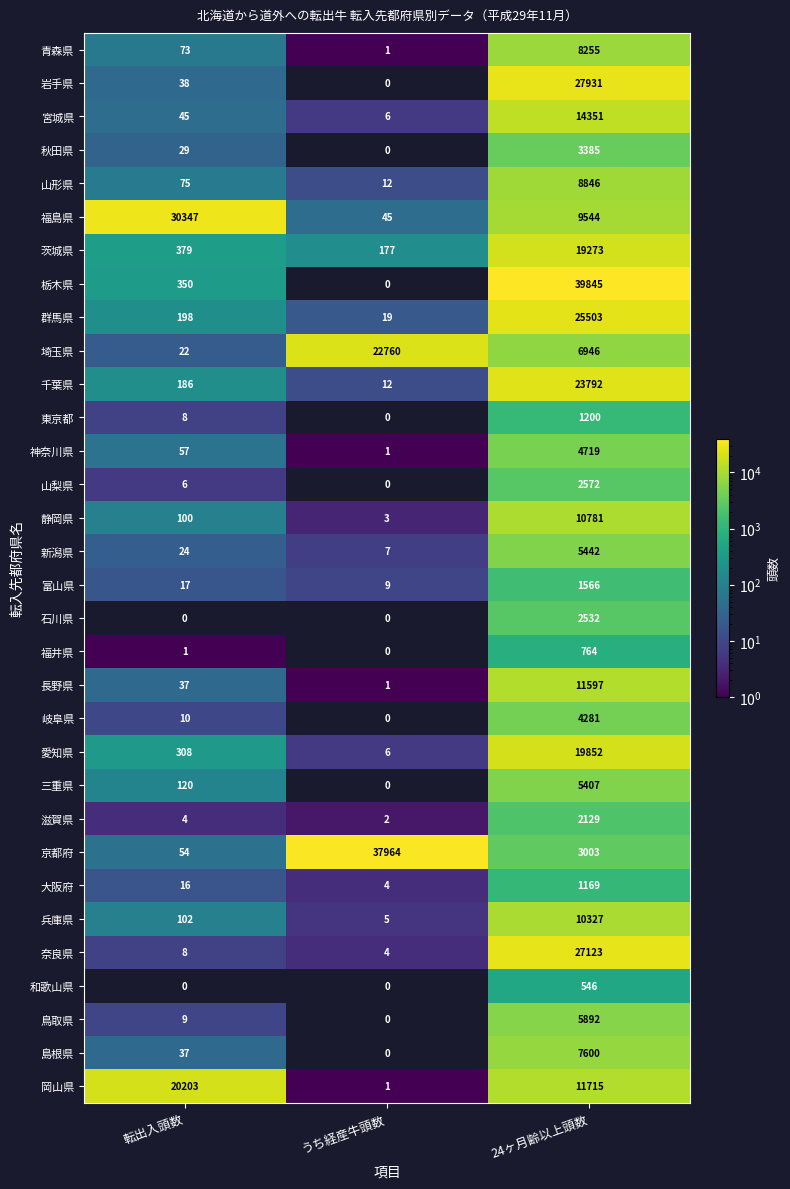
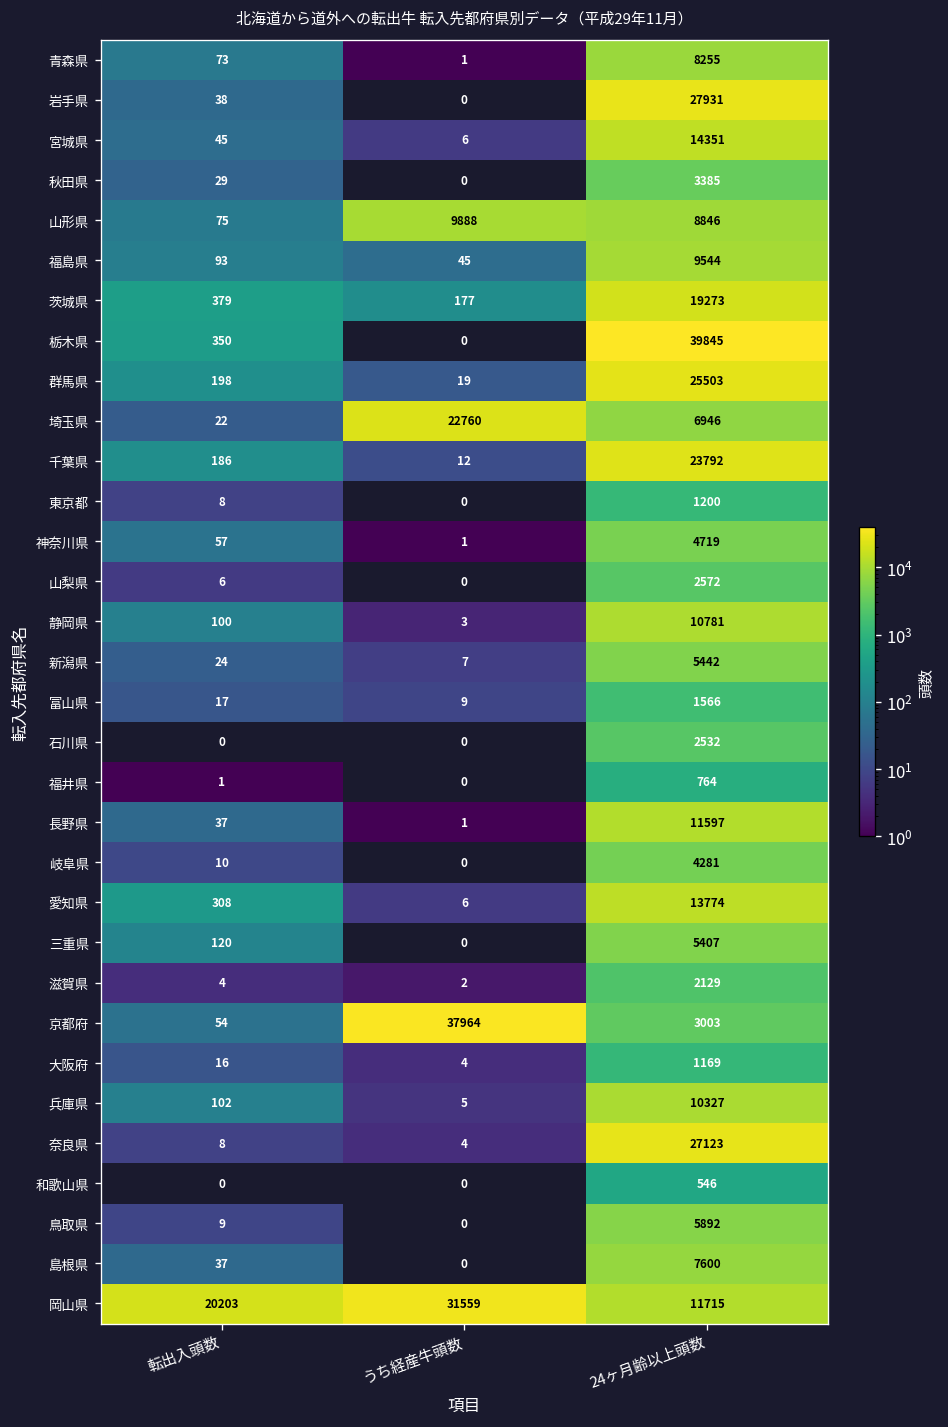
  {
    "青森県": {
      "転出入頭数": 73,
      "うち経産牛頭数": 1,
      "24ヶ月齢以上頭数": 8255
    },
    "岩手県": {
      "転出入頭数": 38,
      "24ヶ月齢以上頭数": 27931
    },
    "宮城県": {
      "転出入頭数": 45,
      "うち経産牛頭数": 6,
      "24ヶ月齢以上頭数": 14351
    },
    "秋田県": {
      "転出入頭数": 29,
      "24ヶ月齢以上頭数": 3385
    },
    "山形県": {
      "転出入頭数": 75,
-     "うち経産牛頭数": 12,
+     "うち経産牛頭数": 9888,
      "24ヶ月齢以上頭数": 8846
    },
    "福島県": {
-     "転出入頭数": 30347,
+     "転出入頭数": 93,
      "うち経産牛頭数": 45,
      "24ヶ月齢以上頭数": 9544
    },
    "茨城県": {
      "転出入頭数": 379,
      "うち経産牛頭数": 177,
      "24ヶ月齢以上頭数": 19273
    },
    "栃木県": {
      "転出入頭数": 350,
      "24ヶ月齢以上頭数": 39845
    },
    "群馬県": {
      "転出入頭数": 198,
      "うち経産牛頭数": 19,
      "24ヶ月齢以上頭数": 25503
    },
    "埼玉県": {
      "転出入頭数": 22,
      "うち経産牛頭数": 22760,
      "24ヶ月齢以上頭数": 6946
    },
    "千葉県": {
      "転出入頭数": 186,
      "うち経産牛頭数": 12,
      "24ヶ月齢以上頭数": 23792
    },
    "東京都": {
      "転出入頭数": 8,
      "24ヶ月齢以上頭数": 1200
    },
    "神奈川県": {
      "転出入頭数": 57,
      "うち経産牛頭数": 1,
      "24ヶ月齢以上頭数": 4719
    },
    "山梨県": {
      "転出入頭数": 6,
      "24ヶ月齢以上頭数": 2572
    },
    "静岡県": {
      "転出入頭数": 100,
      "うち経産牛頭数": 3,
      "24ヶ月齢以上頭数": 10781
    },
    "新潟県": {
      "転出入頭数": 24,
      "うち経産牛頭数": 7,
      "24ヶ月齢以上頭数": 5442
    },
    "富山県": {
      "転出入頭数": 17,
      "うち経産牛頭数": 9,
      "24ヶ月齢以上頭数": 1566
    },
    "石川県": {
      "24ヶ月齢以上頭数": 2532
    },
    "福井県": {
      "転出入頭数": 1,
      "24ヶ月齢以上頭数": 764
    },
    "長野県": {
      "転出入頭数": 37,
      "うち経産牛頭数": 1,
      "24ヶ月齢以上頭数": 11597
    },
    "岐阜県": {
      "転出入頭数": 10,
      "24ヶ月齢以上頭数": 4281
    },
    "愛知県": {
      "転出入頭数": 308,
      "うち経産牛頭数": 6,
-     "24ヶ月齢以上頭数": 19852
+     "24ヶ月齢以上頭数": 13774
    },
    "三重県": {
      "転出入頭数": 120,
      "24ヶ月齢以上頭数": 5407
    },
    "滋賀県": {
      "転出入頭数": 4,
      "うち経産牛頭数": 2,
      "24ヶ月齢以上頭数": 2129
    },
    "京都府": {
      "転出入頭数": 54,
      "うち経産牛頭数": 37964,
      "24ヶ月齢以上頭数": 3003
    },
    "大阪府": {
      "転出入頭数": 16,
      "うち経産牛頭数": 4,
      "24ヶ月齢以上頭数": 1169
    },
    "兵庫県": {
      "転出入頭数": 102,
      "うち経産牛頭数": 5,
      "24ヶ月齢以上頭数": 10327
    },
    "奈良県": {
      "転出入頭数": 8,
      "うち経産牛頭数": 4,
      "24ヶ月齢以上頭数": 27123
    },
    "和歌山県": {
      "24ヶ月齢以上頭数": 546
    },
    "鳥取県": {
      "転出入頭数": 9,
      "24ヶ月齢以上頭数": 5892
    },
    "島根県": {
      "転出入頭数": 37,
      "24ヶ月齢以上頭数": 7600
    },
    "岡山県": {
      "転出入頭数": 20203,
-     "うち経産牛頭数": 1,
+     "うち経産牛頭数": 31559,
      "24ヶ月齢以上頭数": 11715
    }
  }
